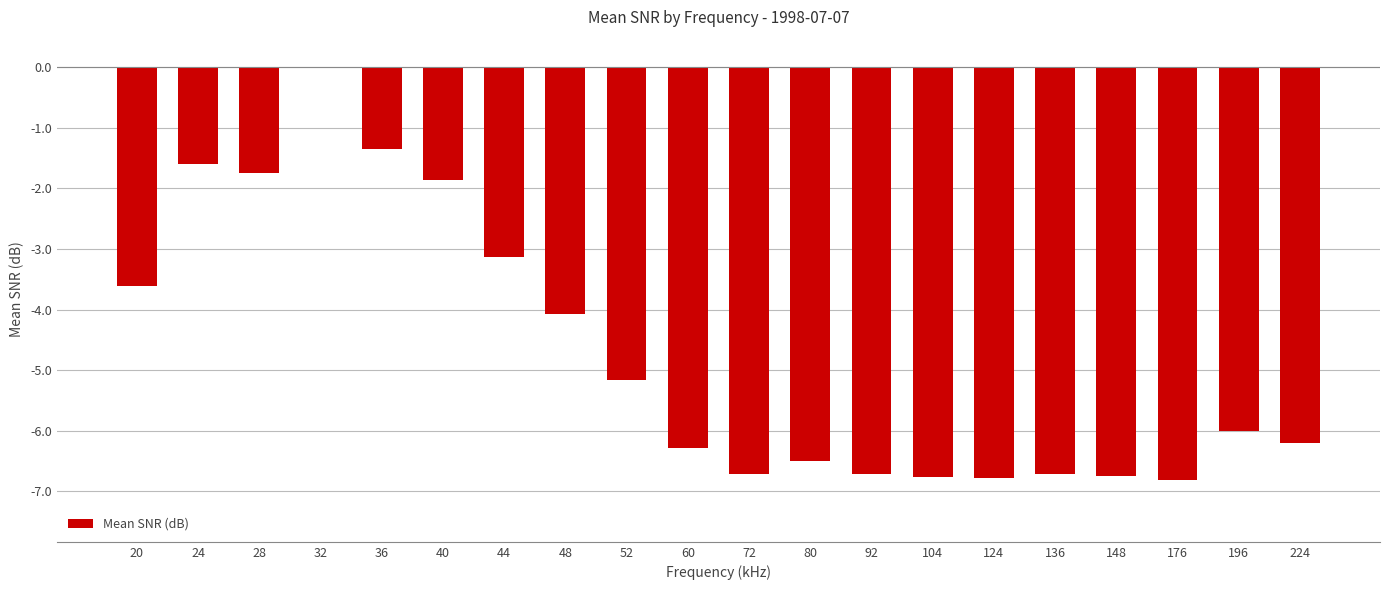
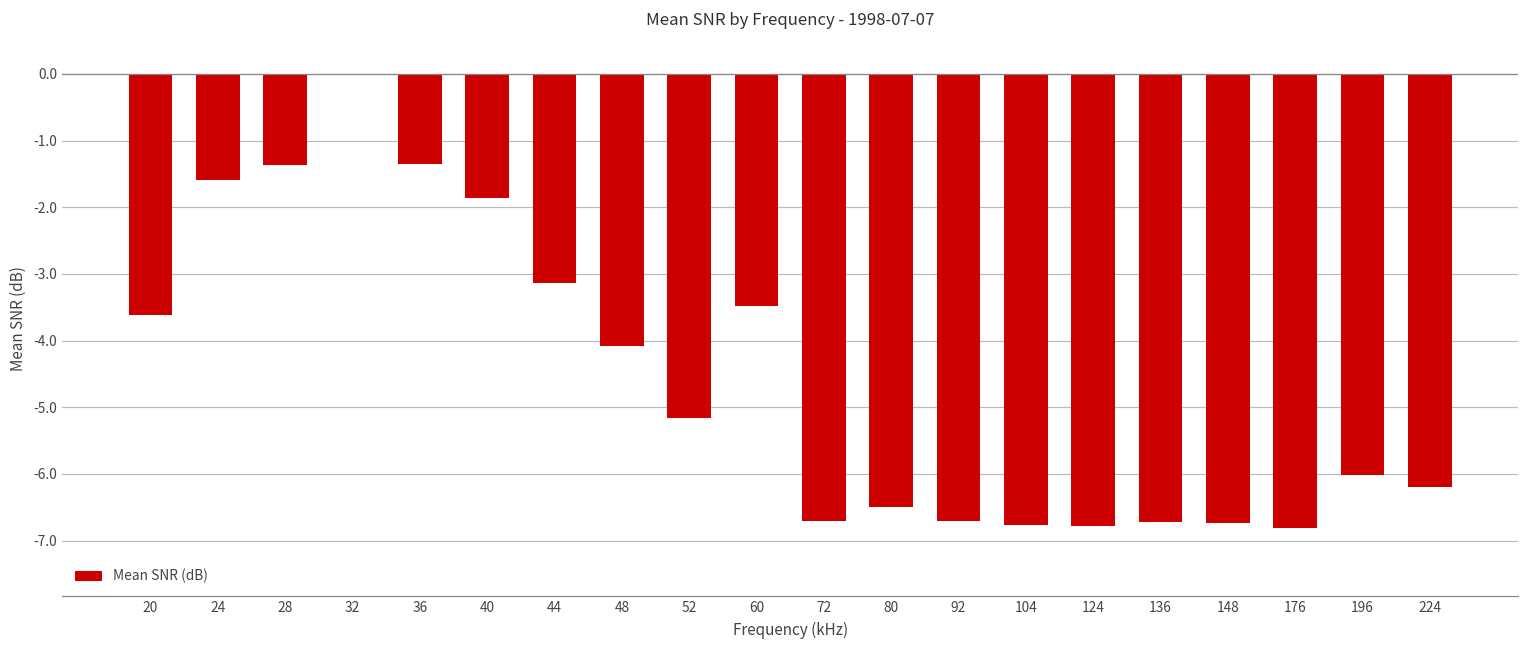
  {
    "20": -3.6,
    "24": -1.6,
-   "28": -1.8,
+   "28": -1.4,
    "32": 0.0,
    "36": -1.4,
    "40": -1.9,
    "44": -3.1,
    "48": -4.1,
    "52": -5.2,
-   "60": -6.3,
+   "60": -3.5,
    "72": -6.7,
    "80": -6.5,
    "92": -6.7,
    "104": -6.8,
    "124": -6.8,
    "136": -6.7,
    "148": -6.7,
    "176": -6.8,
    "196": -6.0,
    "224": -6.2
  }
